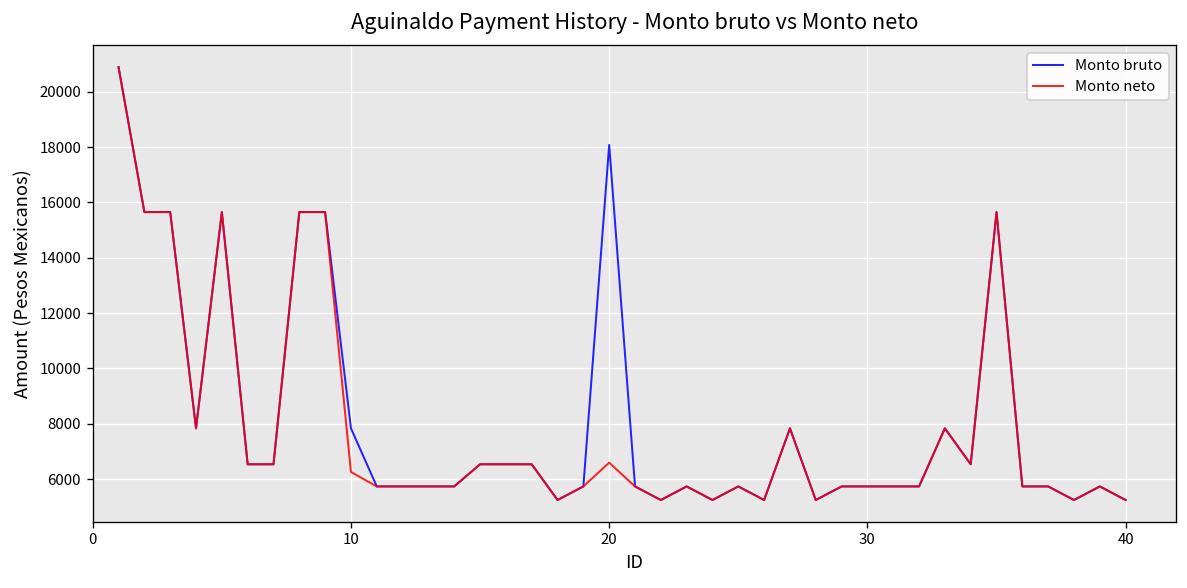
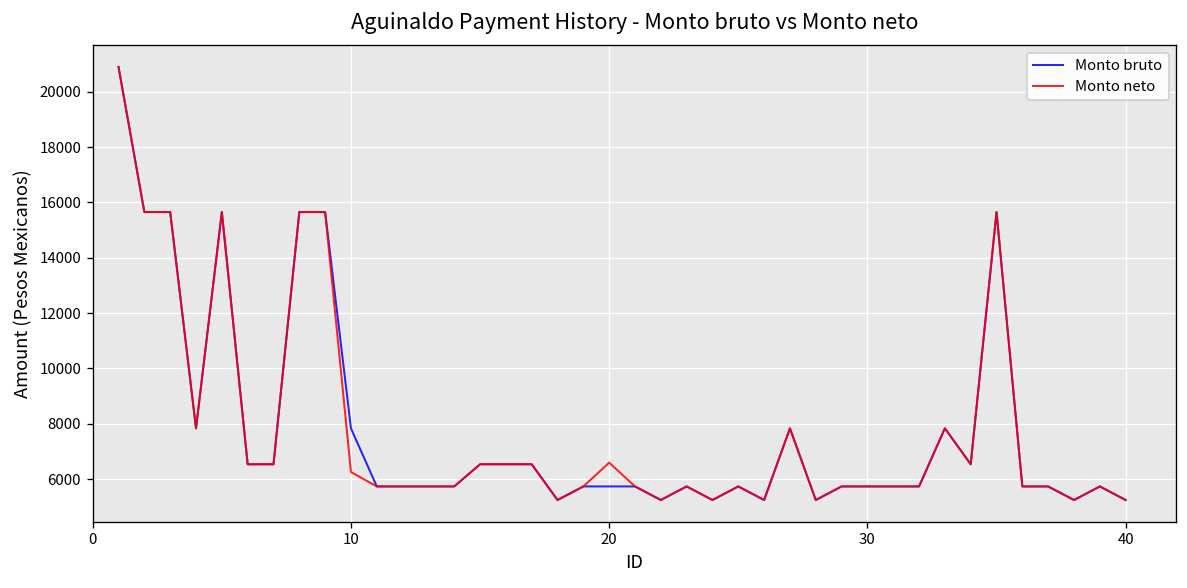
  {
    "Monto bruto": {
      "10": 7800,
-     "20": 18100
+     "20": 5700
    },
    "Monto neto": {
      "10": 6300,
      "20": 6600
    }
  }
